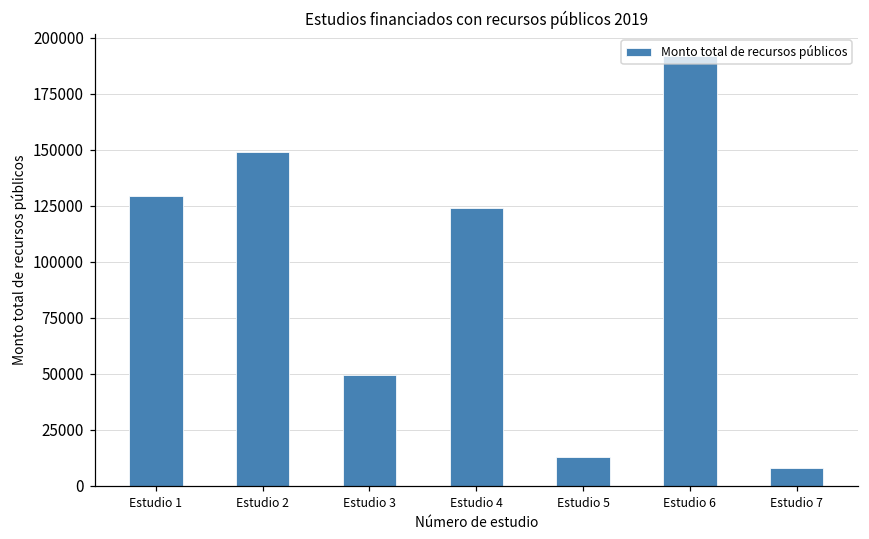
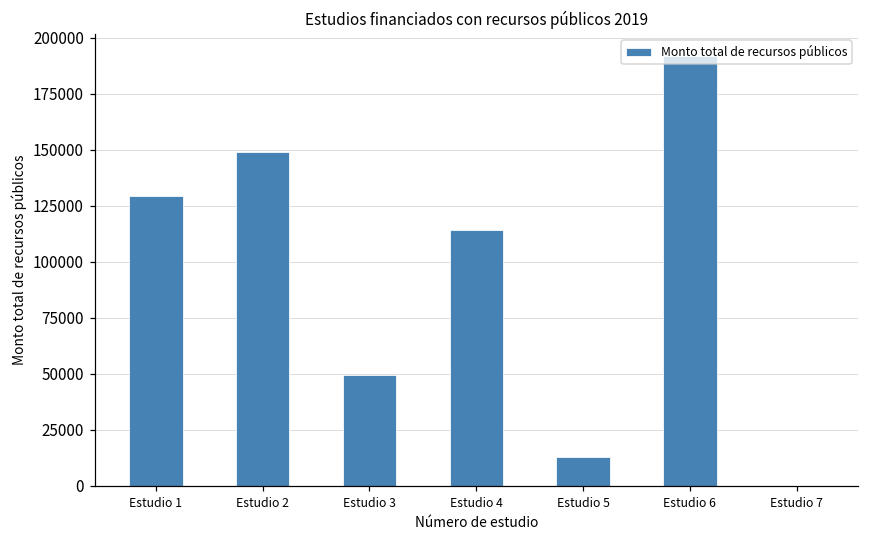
  {
    "Estudio 1": 129000,
    "Estudio 2": 149000,
    "Estudio 3": 49000,
-   "Estudio 4": 124000,
+   "Estudio 4": 114000,
    "Estudio 5": 13000,
-   "Estudio 7": 8000
+   "Estudio 7": 0
  }
